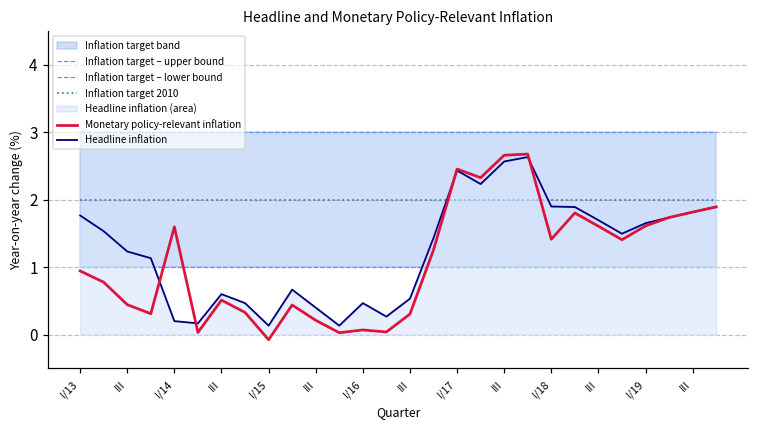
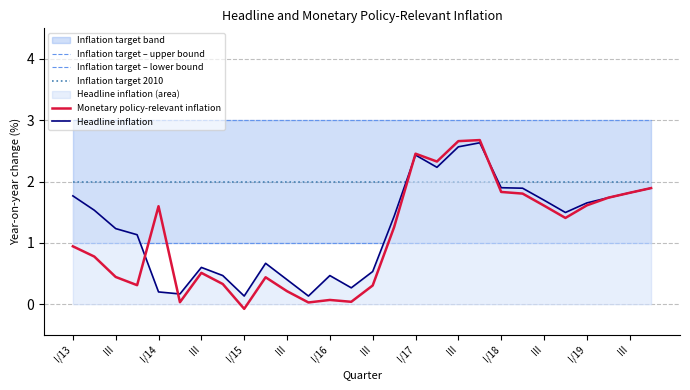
  {
    "Inflation target 2010": {
      "I/13": 2.0,
      "I/14": 2.0,
      "I/15": 2.0,
      "I/16": 2.0,
      "I/17": 2.0,
      "I/18": 2.0,
      "I/19": 2.0
    },
    "Monetary policy-relevant inflation": {
      "I/13": 0.9,
      "I/14": 1.6,
      "I/15": -0.1,
      "I/16": 0.1,
-     "I/18": 1.4
+     "I/18": 1.8
    }
  }
